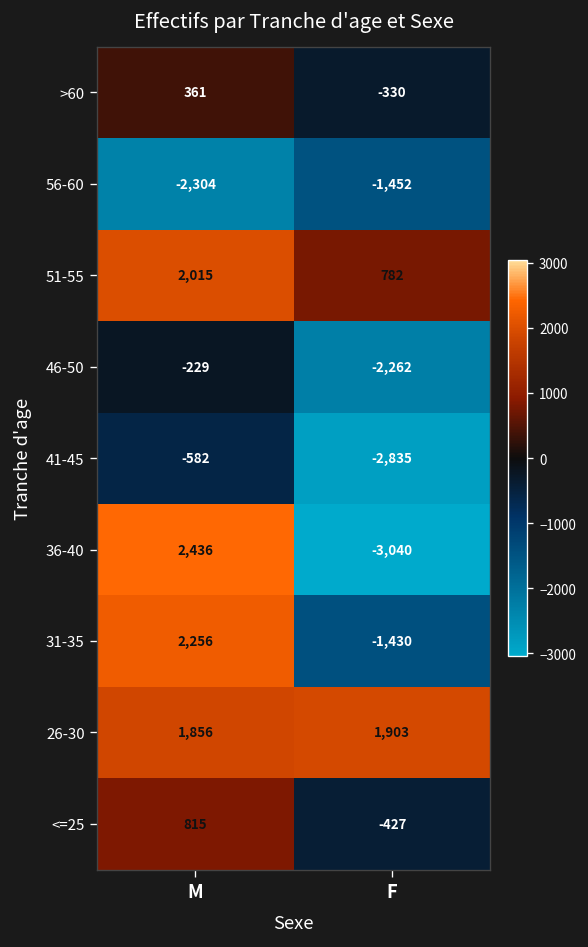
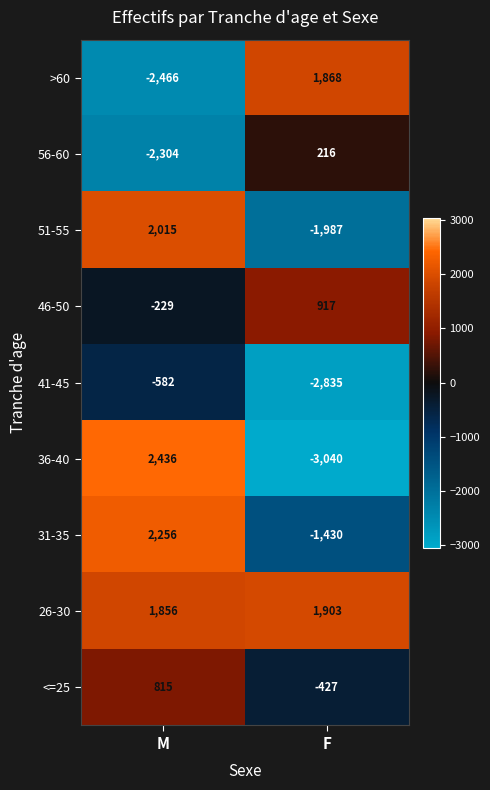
  {
    ">60": {
-     "M": "361",
-     "F": "-330"
+     "M": "-2,466",
+     "F": "1,868"
    },
    "56-60": {
      "M": "-2,304",
-     "F": "-1,452"
+     "F": "216"
    },
    "51-55": {
      "M": "2,015",
-     "F": "782"
+     "F": "-1,987"
    },
    "46-50": {
      "M": "-229",
-     "F": "-2,262"
+     "F": "917"
    },
    "41-45": {
      "M": "-582",
      "F": "-2,835"
    },
    "36-40": {
      "M": "2,436",
      "F": "-3,040"
    },
    "31-35": {
      "M": "2,256",
      "F": "-1,430"
    },
    "26-30": {
      "M": "1,856",
      "F": "1,903"
    },
    "<=25": {
      "M": "815",
      "F": "-427"
    }
  }
